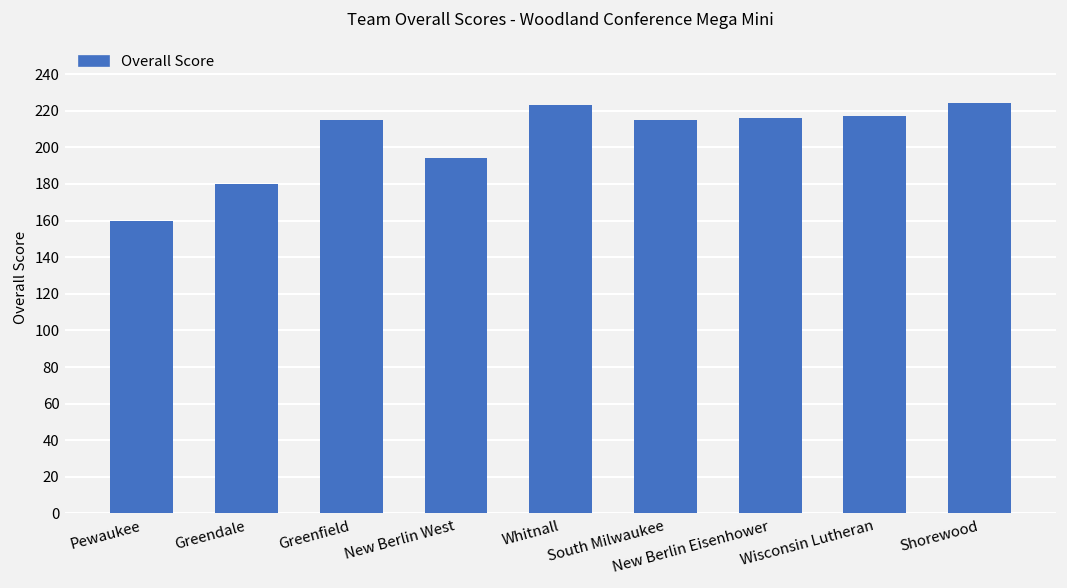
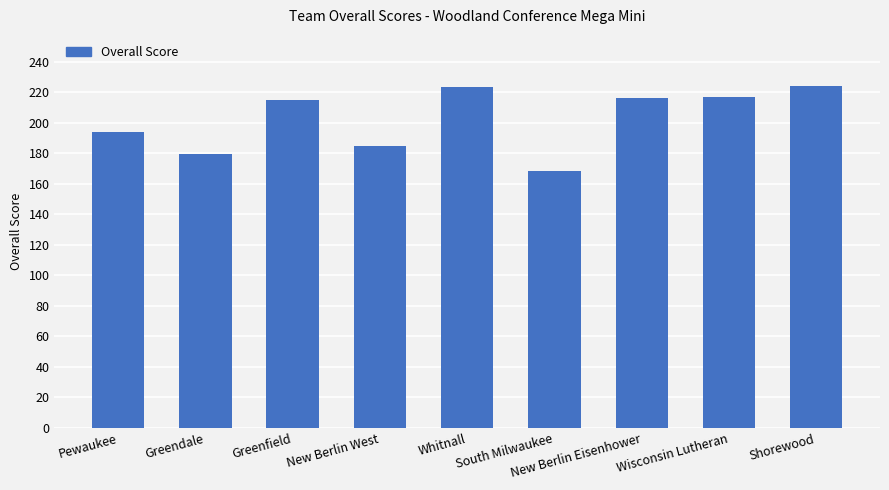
  {
-   "Pewaukee": 160,
+   "Pewaukee": 194,
    "Greendale": 180,
    "Greenfield": 215,
-   "New Berlin West": 194,
+   "New Berlin West": 185,
    "Whitnall": 223,
-   "South Milwaukee": 215,
+   "South Milwaukee": 169,
    "New Berlin Eisenhower": 216,
    "Wisconsin Lutheran": 217,
    "Shorewood": 224
  }
